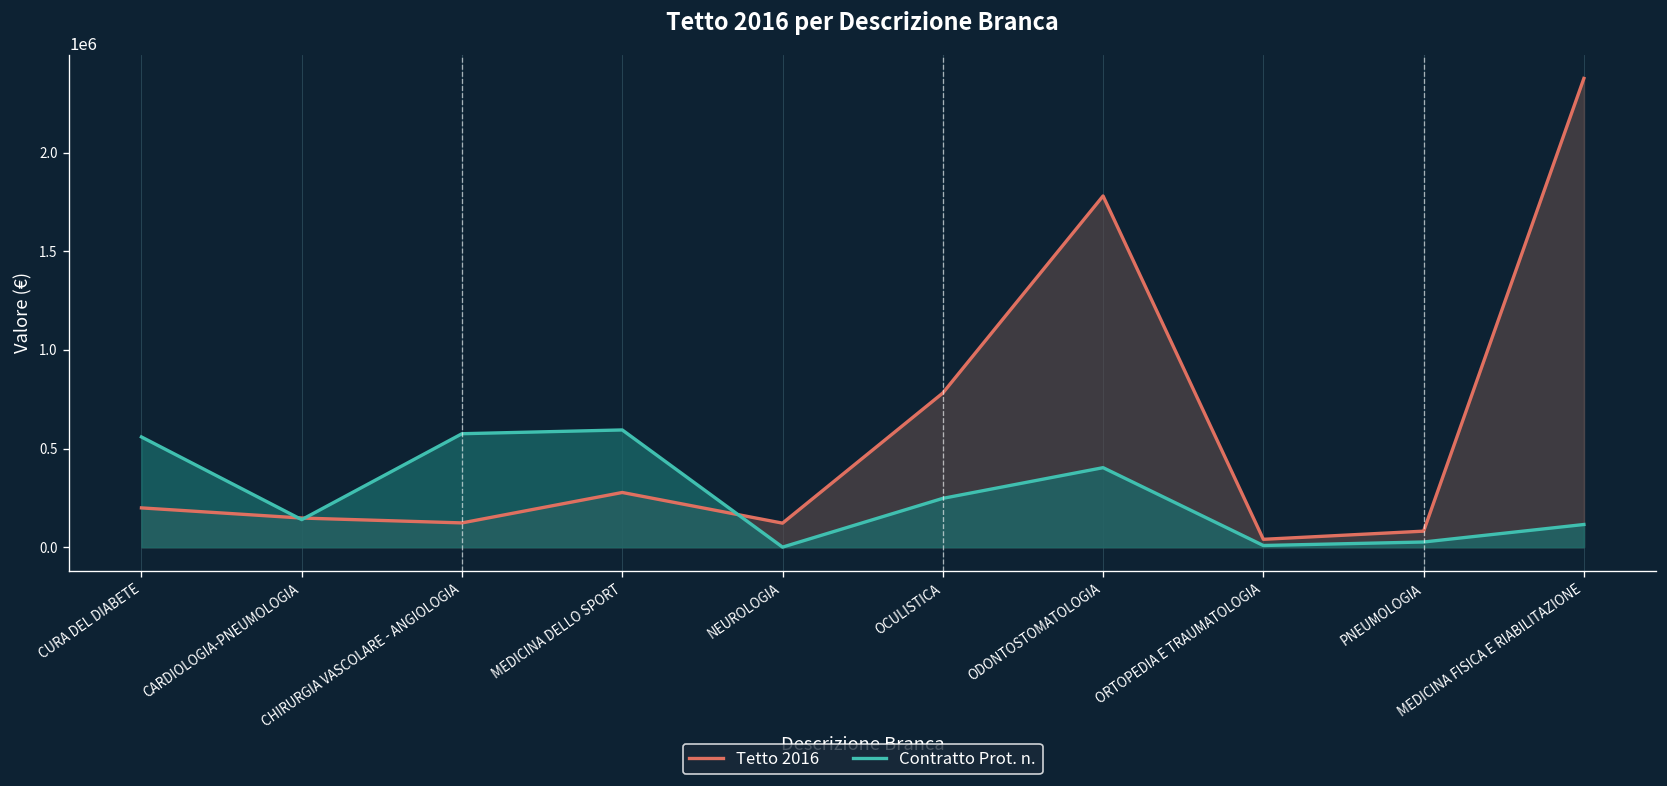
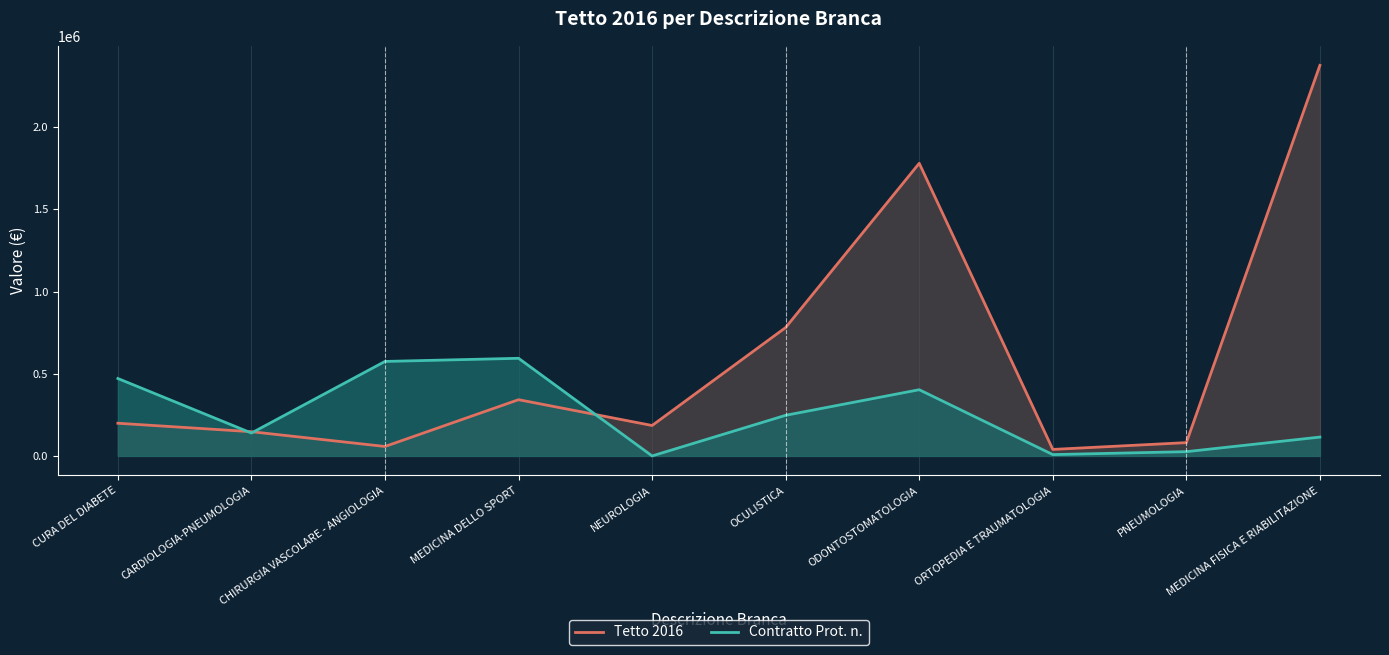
  {
    "Tetto 2016": {
      "CURA DEL DIABETE": 200000,
-     "CHIRURGIA VASCOLARE - ANGIOLOGIA": 120000,
-     "MEDICINA DELLO SPORT": 280000,
-     "NEUROLOGIA": 120000,
+     "CHIRURGIA VASCOLARE - ANGIOLOGIA": 60000,
+     "MEDICINA DELLO SPORT": 340000,
+     "NEUROLOGIA": 190000,
      "OCULISTICA": 780000,
      "ODONTOSTOMATOLOGIA": 1780000,
      "ORTOPEDIA E TRAUMATOLOGIA": 40000,
      "PNEUMOLOGIA": 80000,
      "MEDICINA FISICA E RIABILITAZIONE": 2380000
    },
    "Contratto Prot. n.": {
-     "CURA DEL DIABETE": 560000,
+     "CURA DEL DIABETE": 470000,
      "CHIRURGIA VASCOLARE - ANGIOLOGIA": 580000,
      "MEDICINA DELLO SPORT": 590000,
      "NEUROLOGIA": 0,
      "OCULISTICA": 250000,
      "ODONTOSTOMATOLOGIA": 400000,
      "ORTOPEDIA E TRAUMATOLOGIA": 10000,
      "PNEUMOLOGIA": 30000,
      "MEDICINA FISICA E RIABILITAZIONE": 110000
    }
  }
